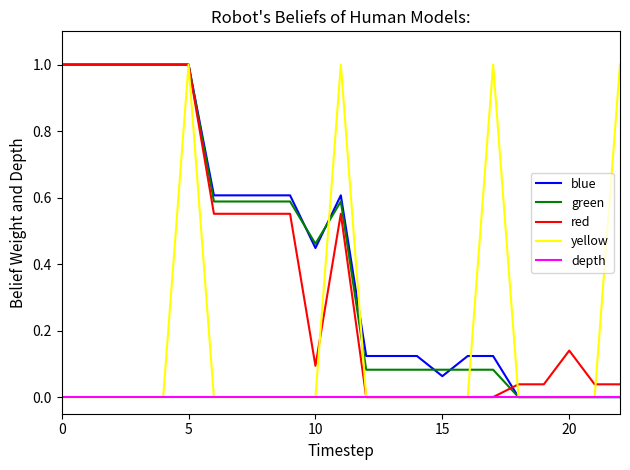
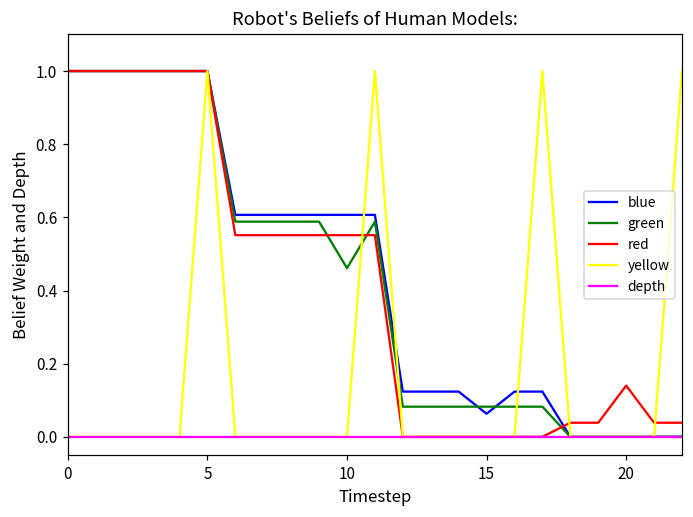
  {
    "blue": {
-     "10": 0.45,
+     "10": 0.61,
      "15": 0.06
    },
    "green": {
      "10": 0.46,
      "15": 0.08
    },
    "red": {
-     "10": 0.09,
+     "10": 0.55,
      "20": 0.14
    },
    "depth": {
      "5": 0.00
    }
  }
